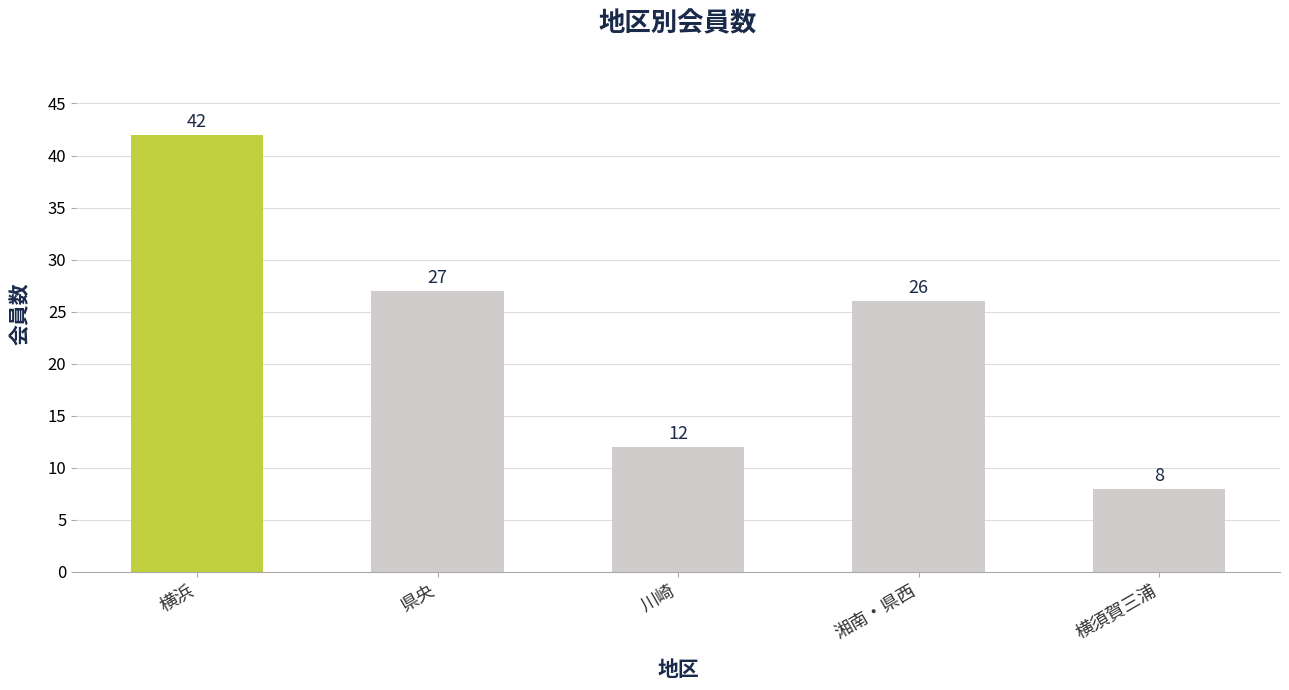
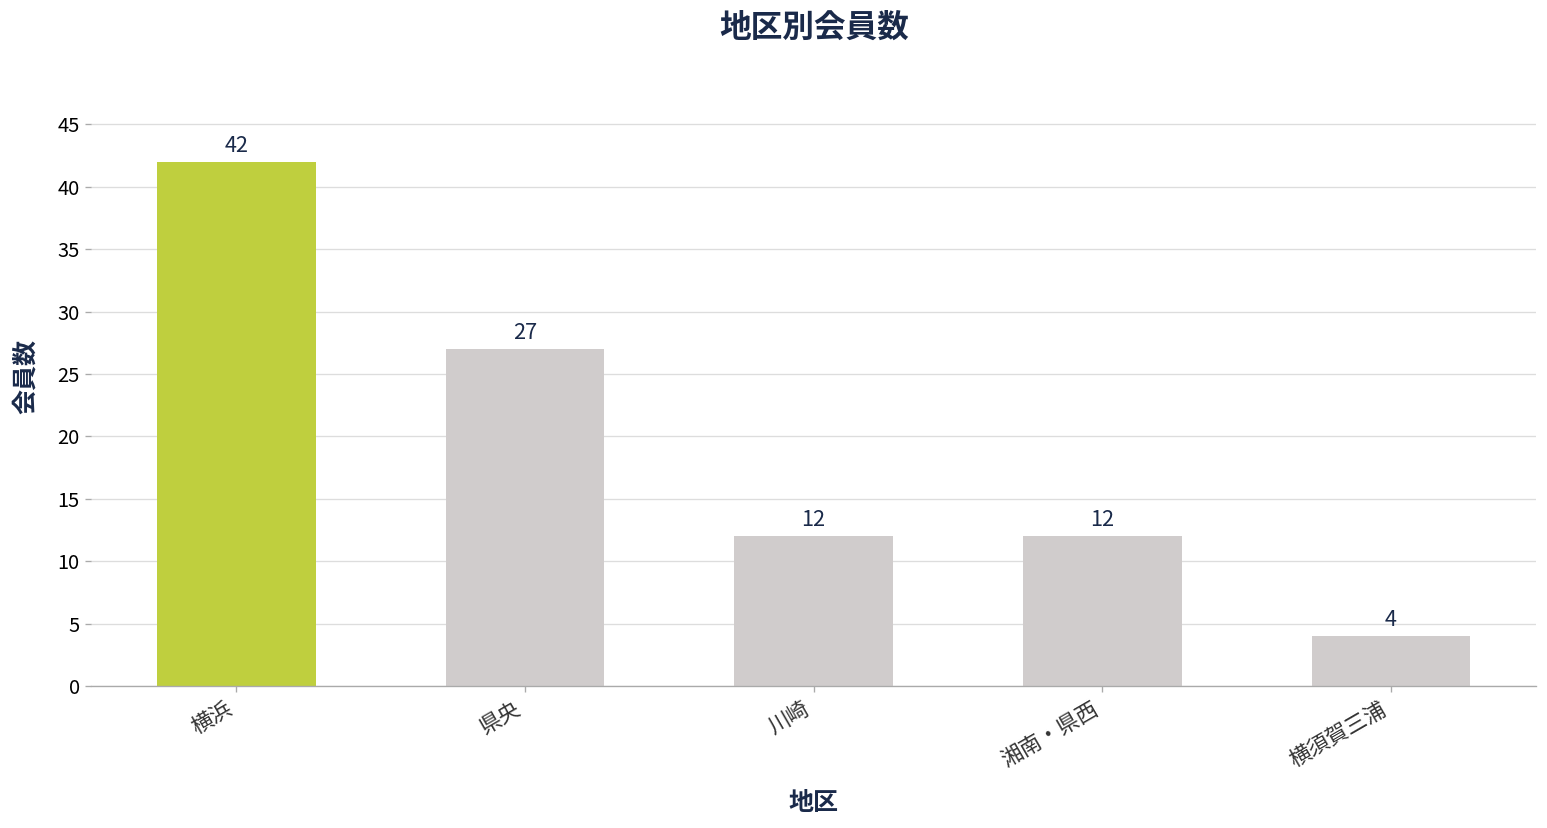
  {
    "横浜": 42,
    "県央": 27,
    "川崎": 12,
-   "湘南・県西": 26,
-   "横須賀三浦": 8
+   "湘南・県西": 12,
+   "横須賀三浦": 4
  }
